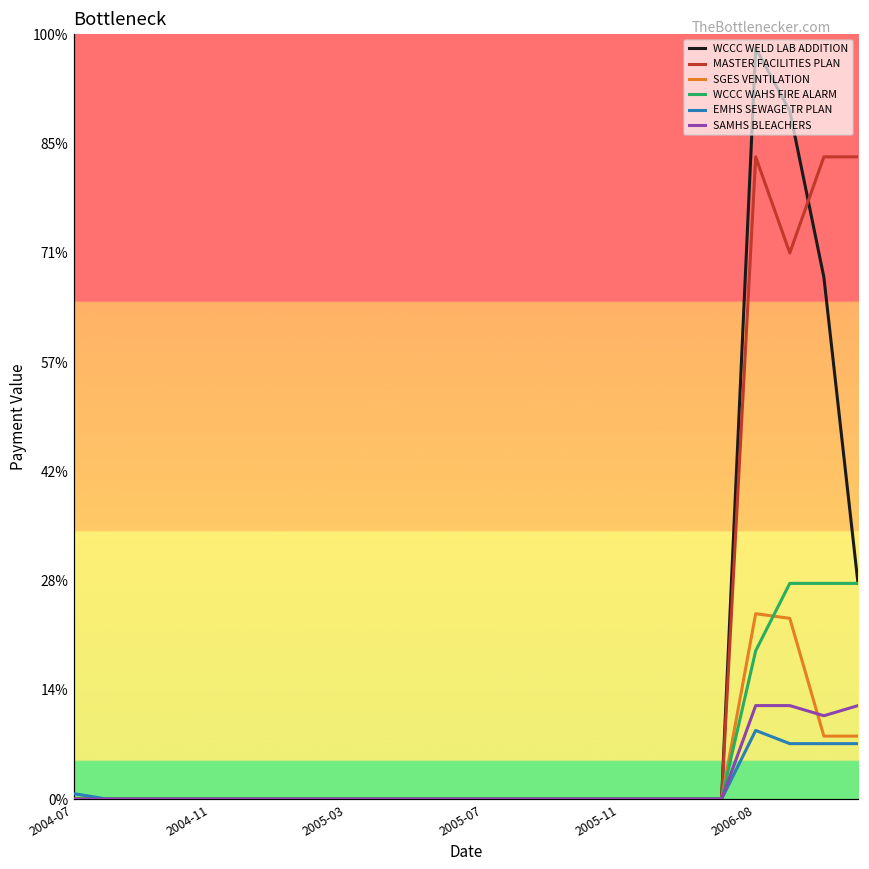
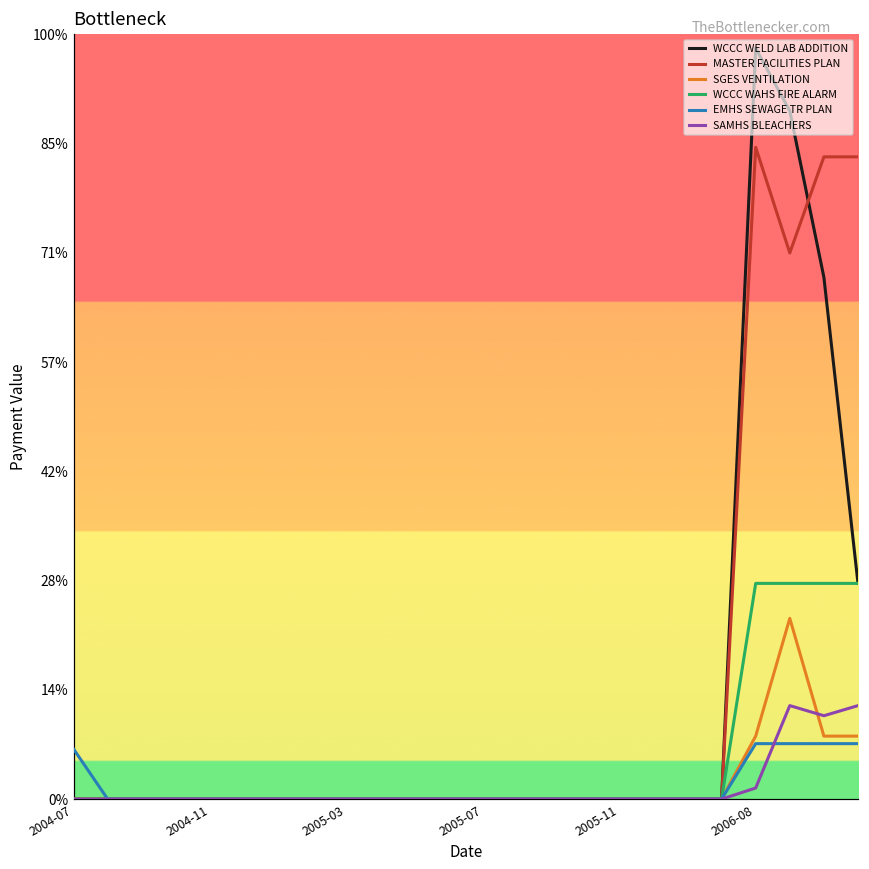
  {
    "MASTER FACILITIES PLAN": {
-     "2006-08": "84%"
+     "2006-08": "85%"
    },
    "SGES VENTILATION": {
-     "2006-08": "24%"
+     "2006-08": "8%"
    },
    "WCCC WAHS FIRE ALARM": {
-     "2006-08": "19%"
+     "2006-08": "28%"
    },
    "EMHS SEWAGE TR PLAN": {
-     "2004-07": "1%",
-     "2006-08": "9%"
+     "2004-07": "7%",
+     "2006-08": "7%"
    },
    "SAMHS BLEACHERS": {
-     "2006-08": "12%"
+     "2006-08": "1%"
    }
  }
